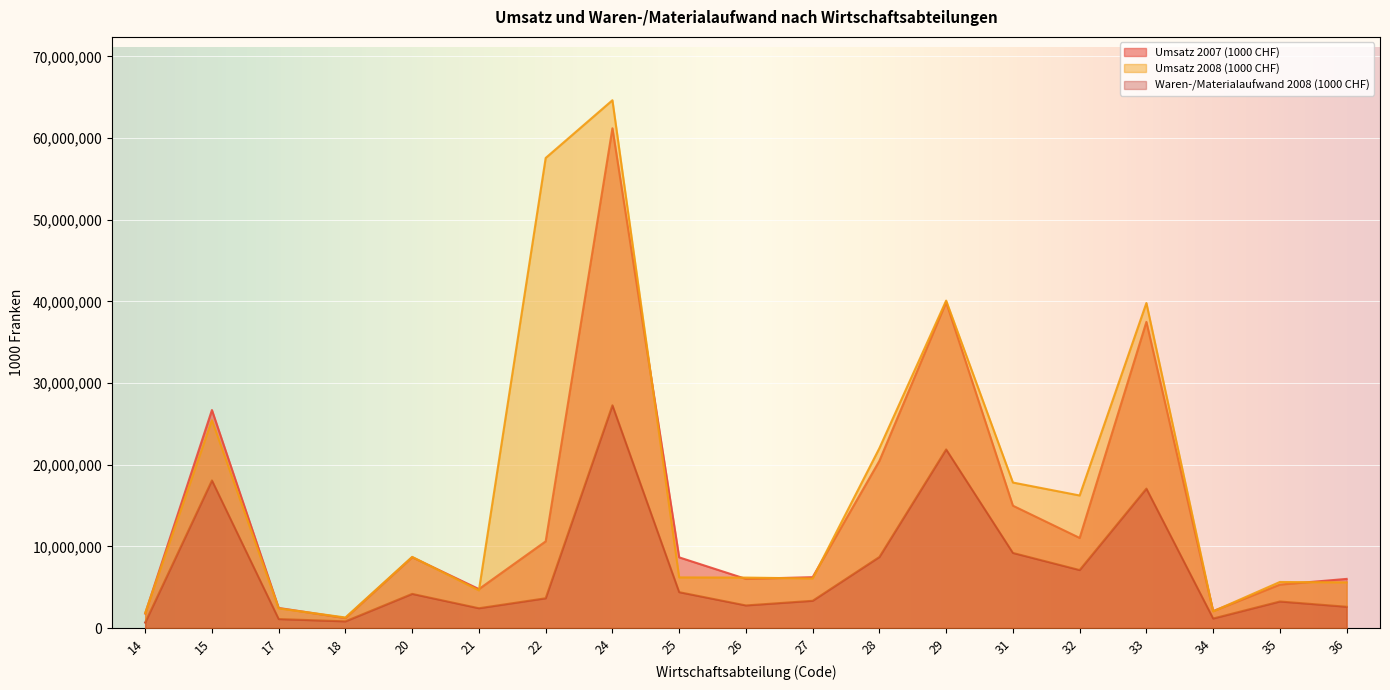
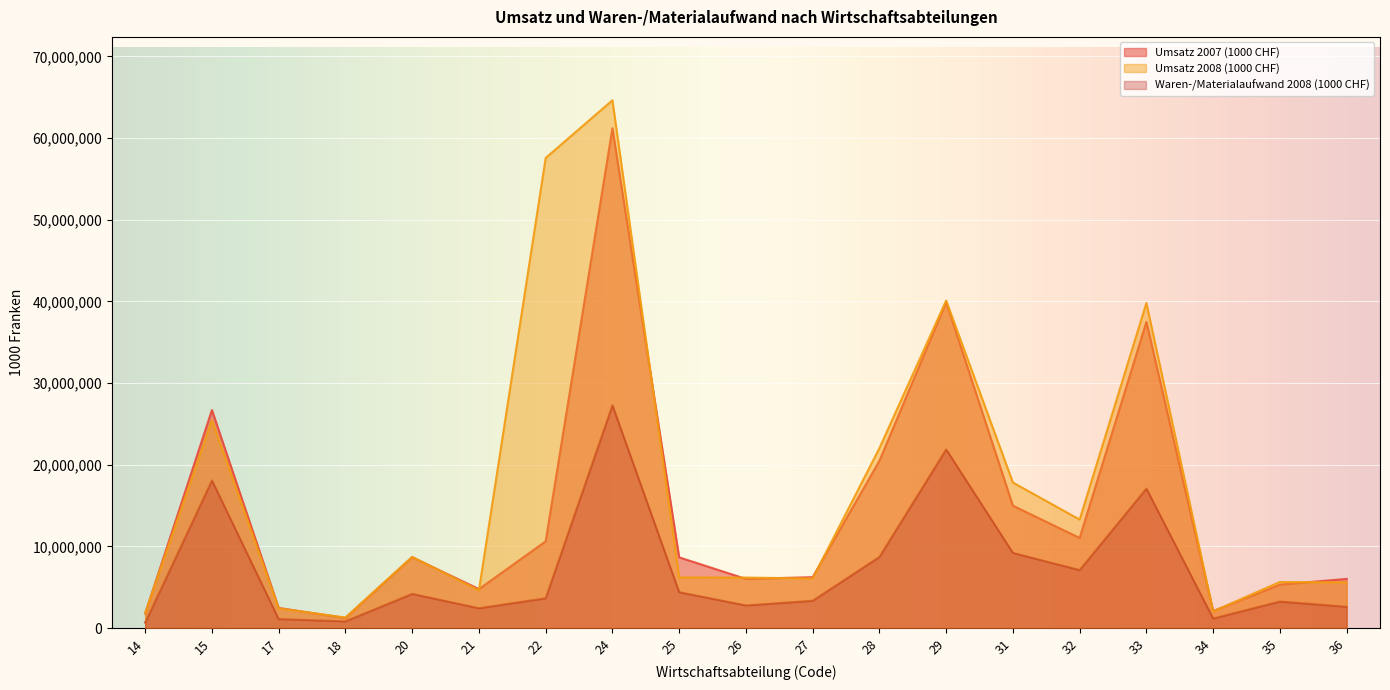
  {
    "Umsatz 2008 (1000 CHF)": {
      "15": "25,000,000",
      "22": "58,000,000",
      "24": "65,000,000",
      "25": "6,000,000",
      "28": "22,000,000",
      "31": "18,000,000",
-     "32": "16,000,000",
+     "32": "13,000,000",
      "33": "40,000,000",
      "35": "6,000,000",
      "36": "6,000,000"
    }
  }
